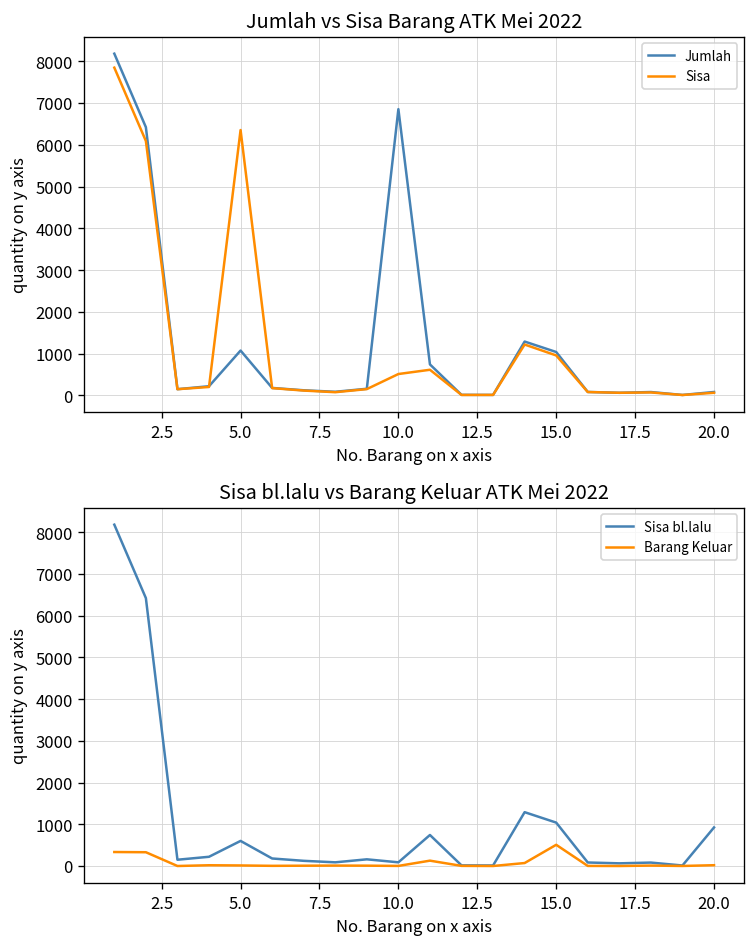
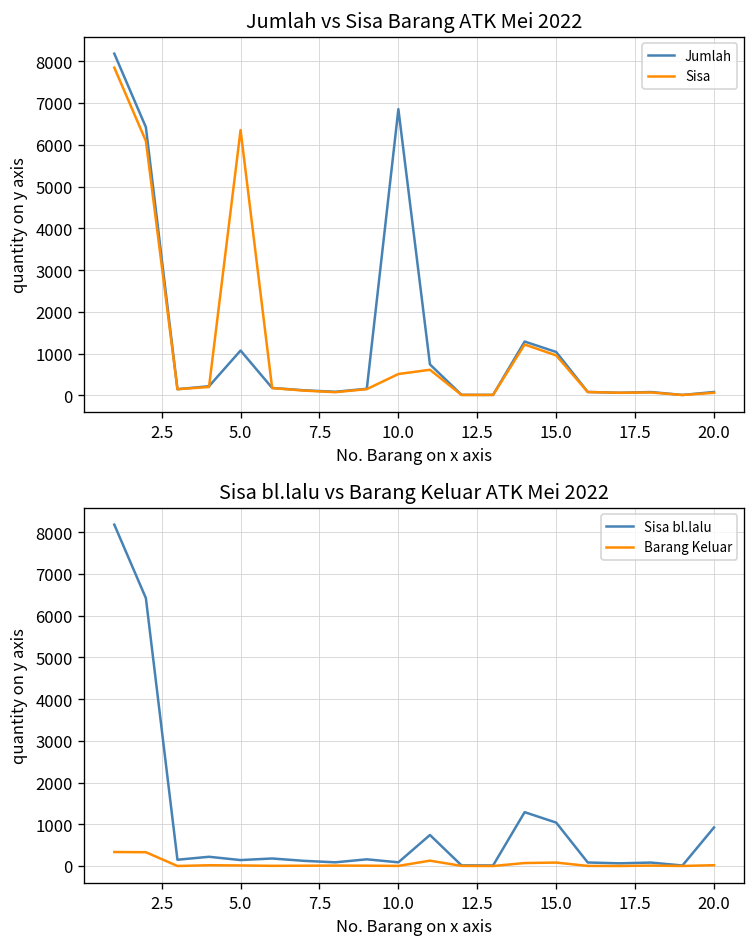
  {
    "Jumlah vs Sisa Barang ATK Mei 2022": {
      "Jumlah": {
        "5.0": 1100,
        "10.0": 6900,
        "15.0": 1000
      },
      "Sisa": {
        "5.0": 6400,
        "10.0": 500,
        "15.0": 1000
      }
    },
    "Sisa bl.lalu vs Barang Keluar ATK Mei 2022": {
      "Sisa bl.lalu": {
-       "5.0": 600,
+       "5.0": 100,
        "10.0": 100,
        "15.0": 1000,
        "20.0": 900
      },
      "Barang Keluar": {
        "5.0": 0,
        "10.0": 0,
-       "15.0": 500,
+       "15.0": 100,
        "20.0": 0
      }
    }
  }
